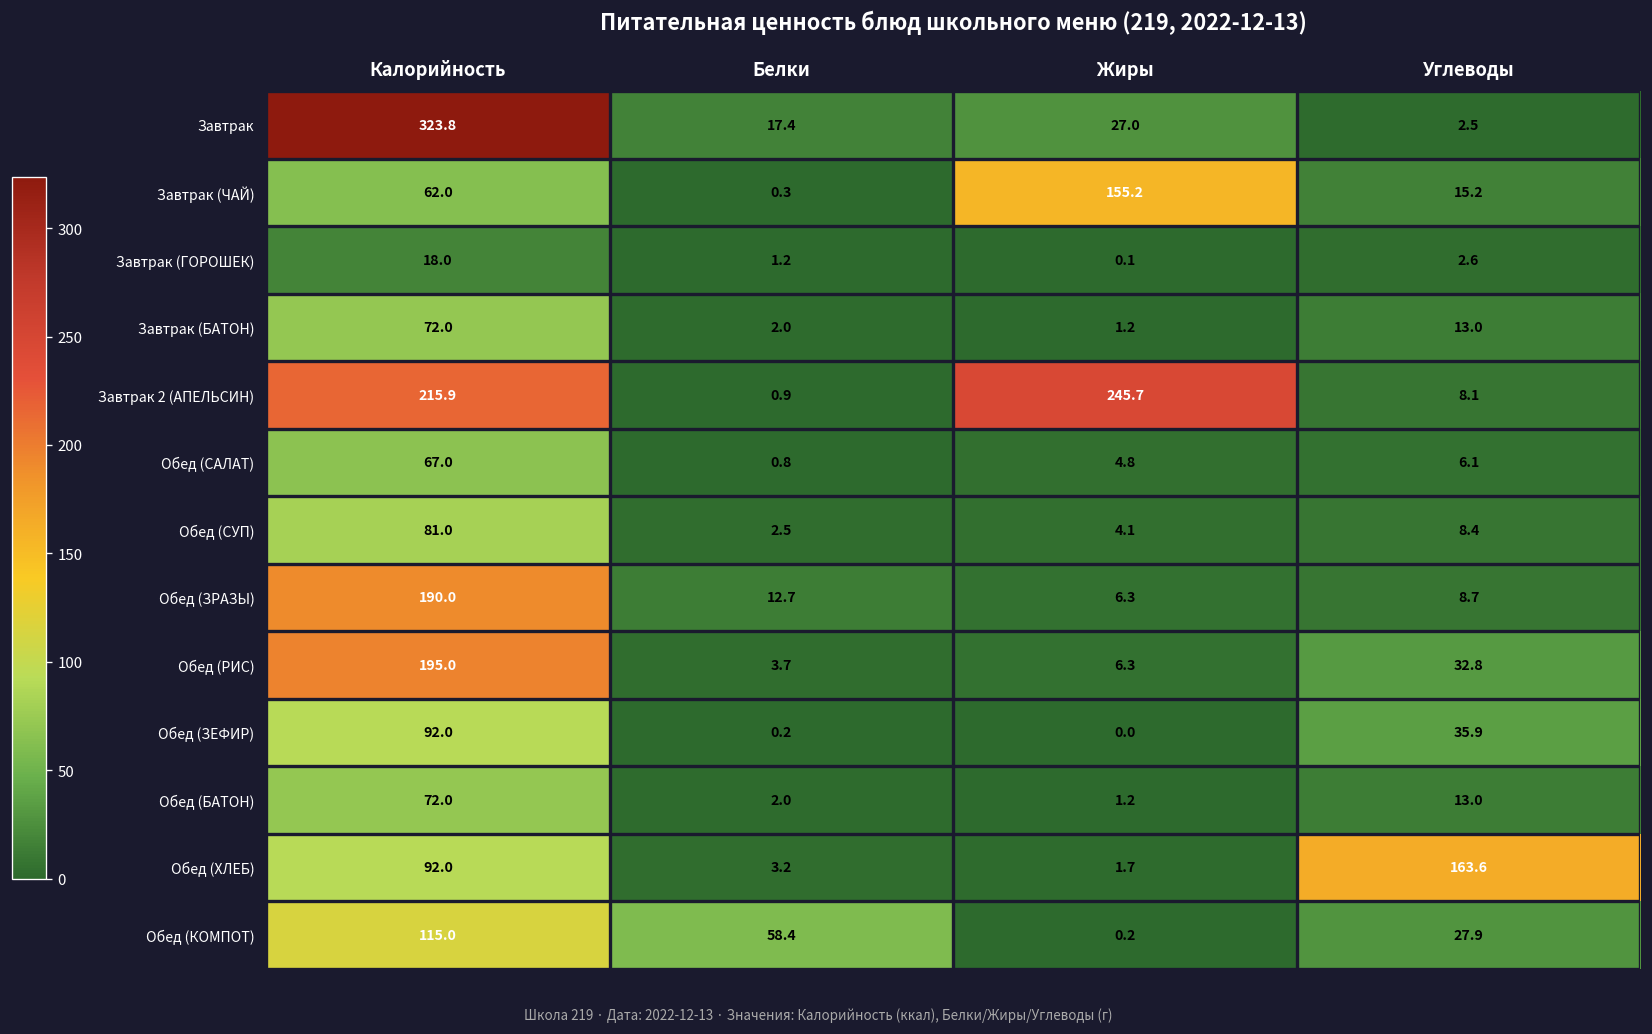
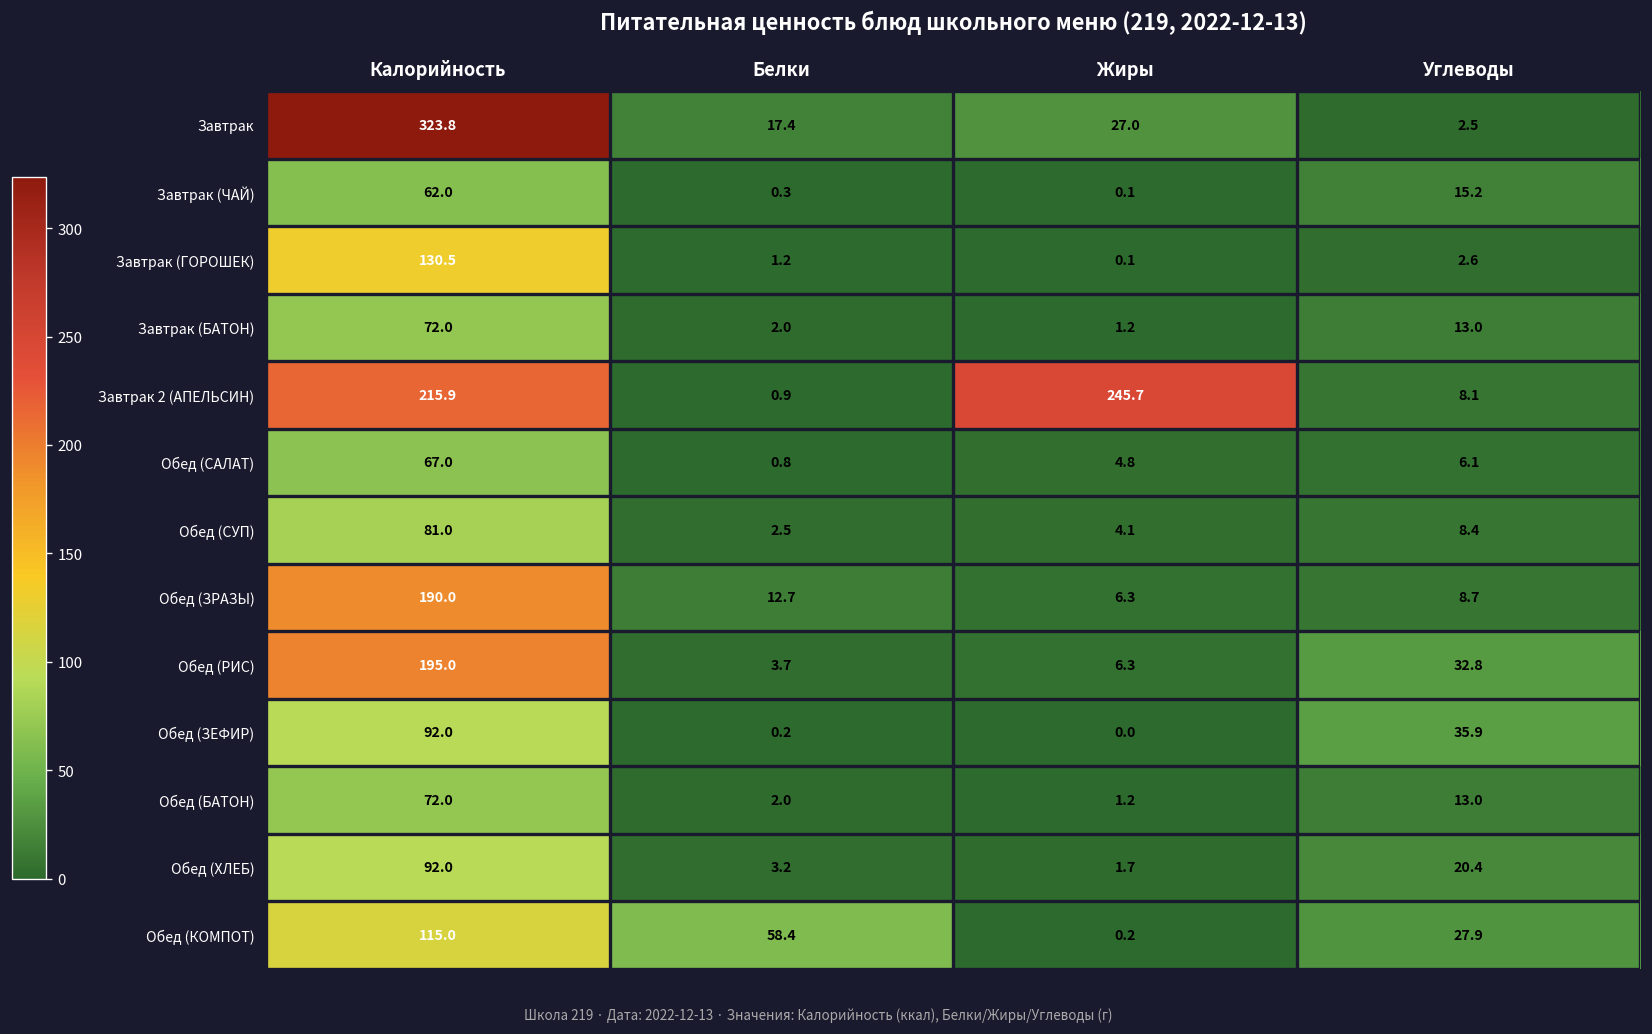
  {
    "Завтрак": {
      "Калорийность": 323.8,
      "Белки": 17.4,
      "Жиры": 27.0,
      "Углеводы": 2.5
    },
    "Завтрак (ЧАЙ)": {
      "Калорийность": 62.0,
      "Белки": 0.3,
-     "Жиры": 155.2,
+     "Жиры": 0.1,
      "Углеводы": 15.2
    },
    "Завтрак (ГОРОШЕК)": {
-     "Калорийность": 18.0,
+     "Калорийность": 130.5,
      "Белки": 1.2,
      "Жиры": 0.1,
      "Углеводы": 2.6
    },
    "Завтрак (БАТОН)": {
      "Калорийность": 72.0,
      "Белки": 2.0,
      "Жиры": 1.2,
      "Углеводы": 13.0
    },
    "Завтрак 2 (АПЕЛЬСИН)": {
      "Калорийность": 215.9,
      "Белки": 0.9,
      "Жиры": 245.7,
      "Углеводы": 8.1
    },
    "Обед (САЛАТ)": {
      "Калорийность": 67.0,
      "Белки": 0.8,
      "Жиры": 4.8,
      "Углеводы": 6.1
    },
    "Обед (СУП)": {
      "Калорийность": 81.0,
      "Белки": 2.5,
      "Жиры": 4.1,
      "Углеводы": 8.4
    },
    "Обед (ЗРАЗЫ)": {
      "Калорийность": 190.0,
      "Белки": 12.7,
      "Жиры": 6.3,
      "Углеводы": 8.7
    },
    "Обед (РИС)": {
      "Калорийность": 195.0,
      "Белки": 3.7,
      "Жиры": 6.3,
      "Углеводы": 32.8
    },
    "Обед (ЗЕФИР)": {
      "Калорийность": 92.0,
      "Белки": 0.2,
      "Жиры": 0.0,
      "Углеводы": 35.9
    },
    "Обед (БАТОН)": {
      "Калорийность": 72.0,
      "Белки": 2.0,
      "Жиры": 1.2,
      "Углеводы": 13.0
    },
    "Обед (ХЛЕБ)": {
      "Калорийность": 92.0,
      "Белки": 3.2,
      "Жиры": 1.7,
-     "Углеводы": 163.6
+     "Углеводы": 20.4
    },
    "Обед (КОМПОТ)": {
      "Калорийность": 115.0,
      "Белки": 58.4,
      "Жиры": 0.2,
      "Углеводы": 27.9
    }
  }
